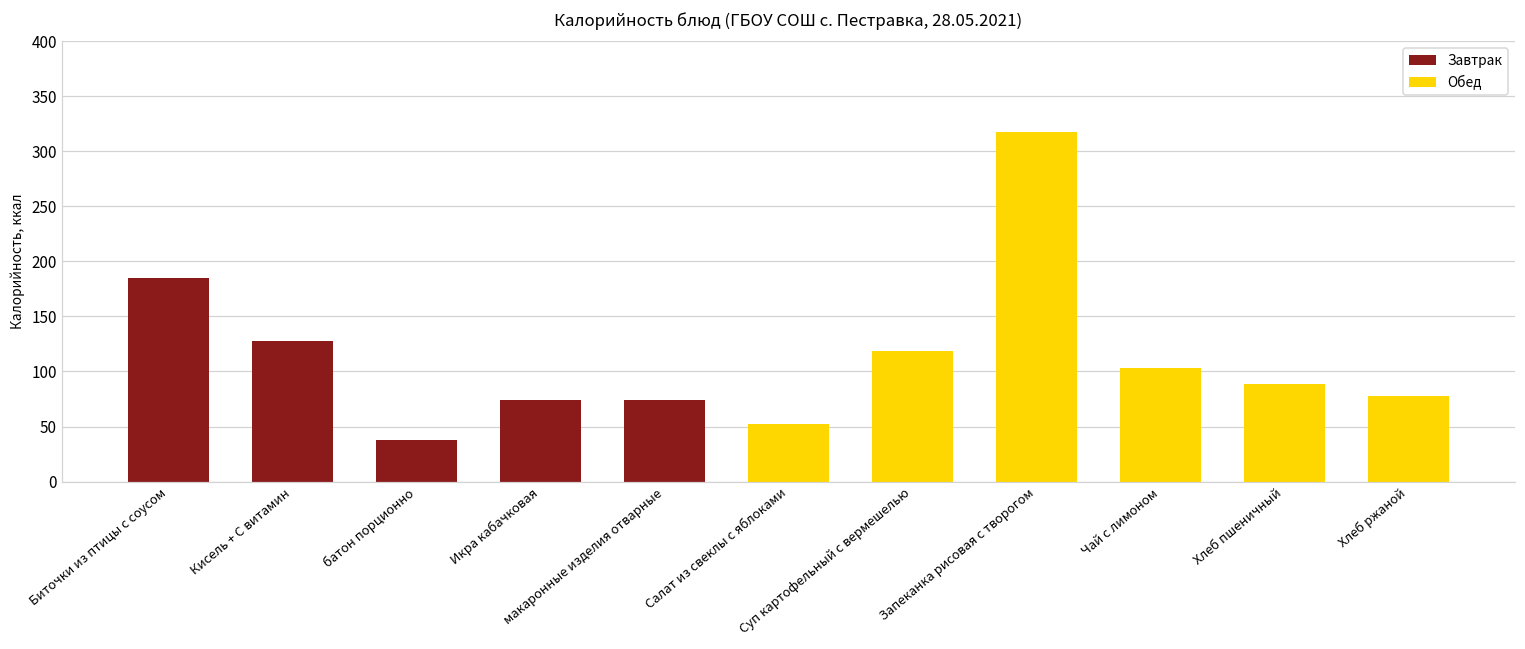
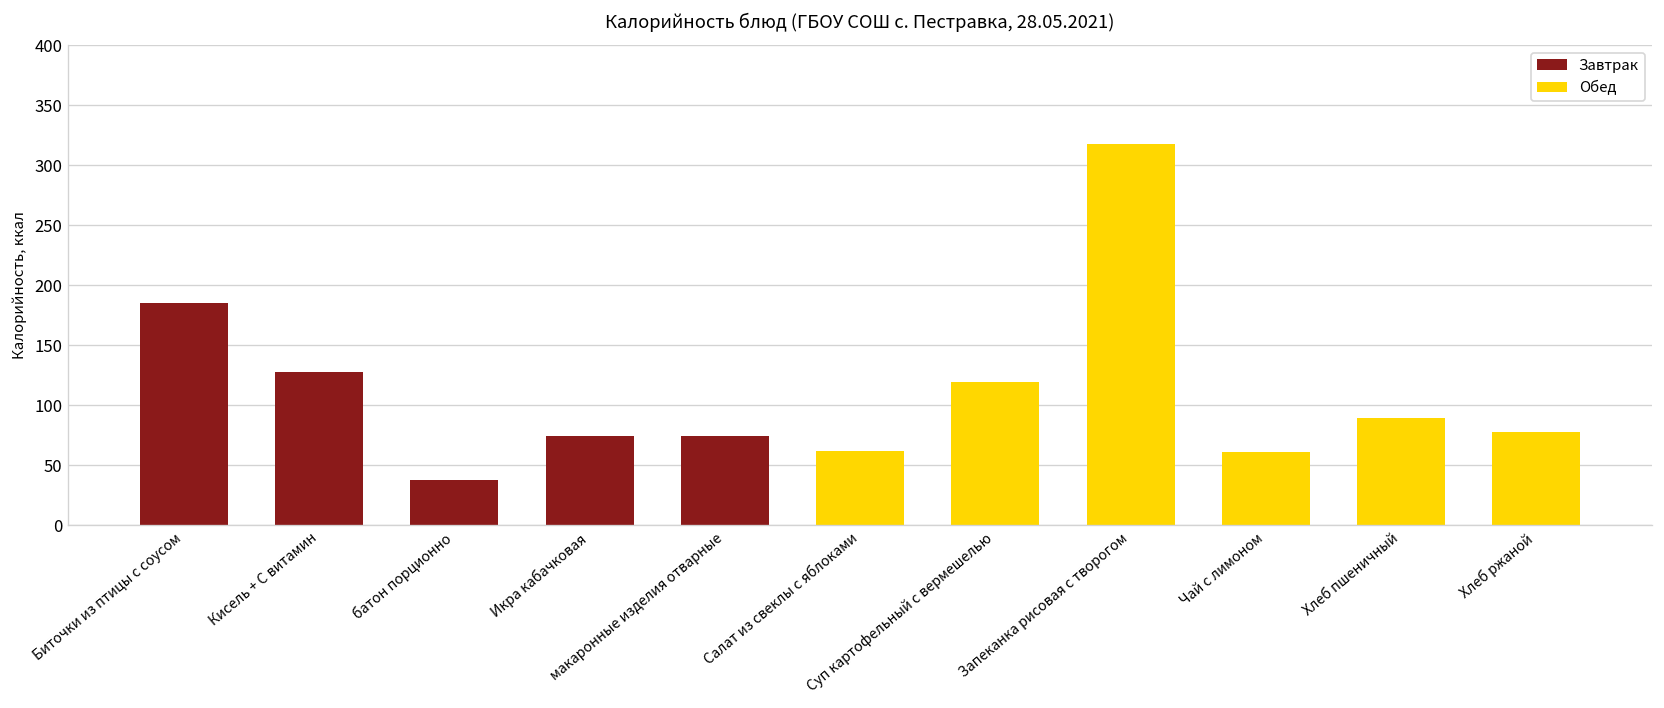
  {
    "Завтрак": {
      "Биточки из птицы с соусом": 185,
      "Кисель + С витамин": 128,
      "батон порционно": 38,
      "Икра кабачковая": 74,
      "макаронные изделия отварные": 74,
      "Салат из свеклы с яблоками": 0,
      "Суп картофельный с вермешелью": 0,
      "Запеканка рисовая с творогом": 0,
      "Чай с лимоном": 0,
      "Хлеб пшеничный": 0,
      "Хлеб ржаной": 0
    },
    "Обед": {
-     "Салат из свеклы с яблоками": 52,
-     "Чай с лимоном": 103
+     "Салат из свеклы с яблоками": 62,
+     "Чай с лимоном": 61
    }
  }
